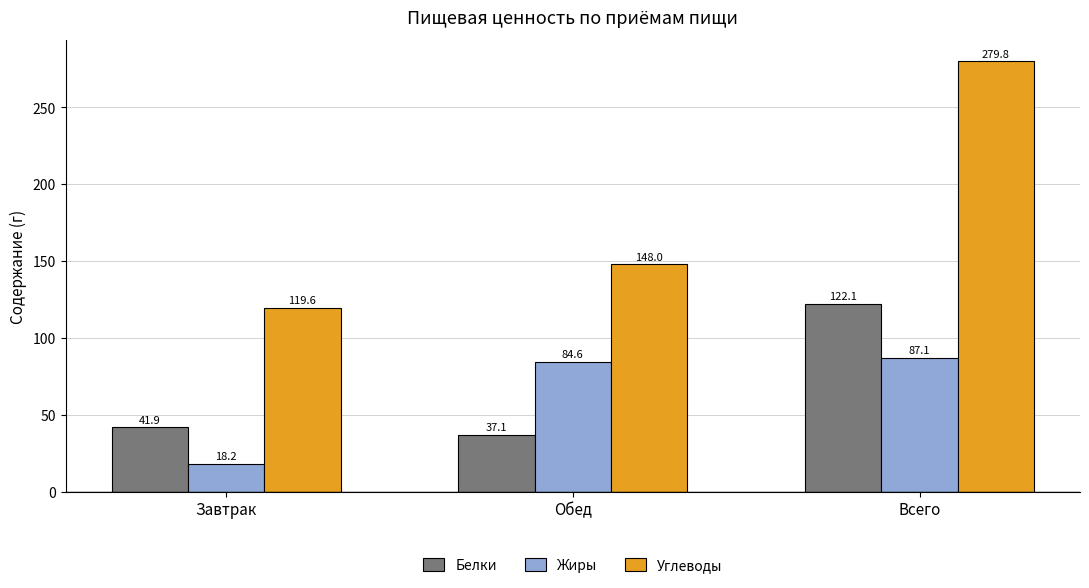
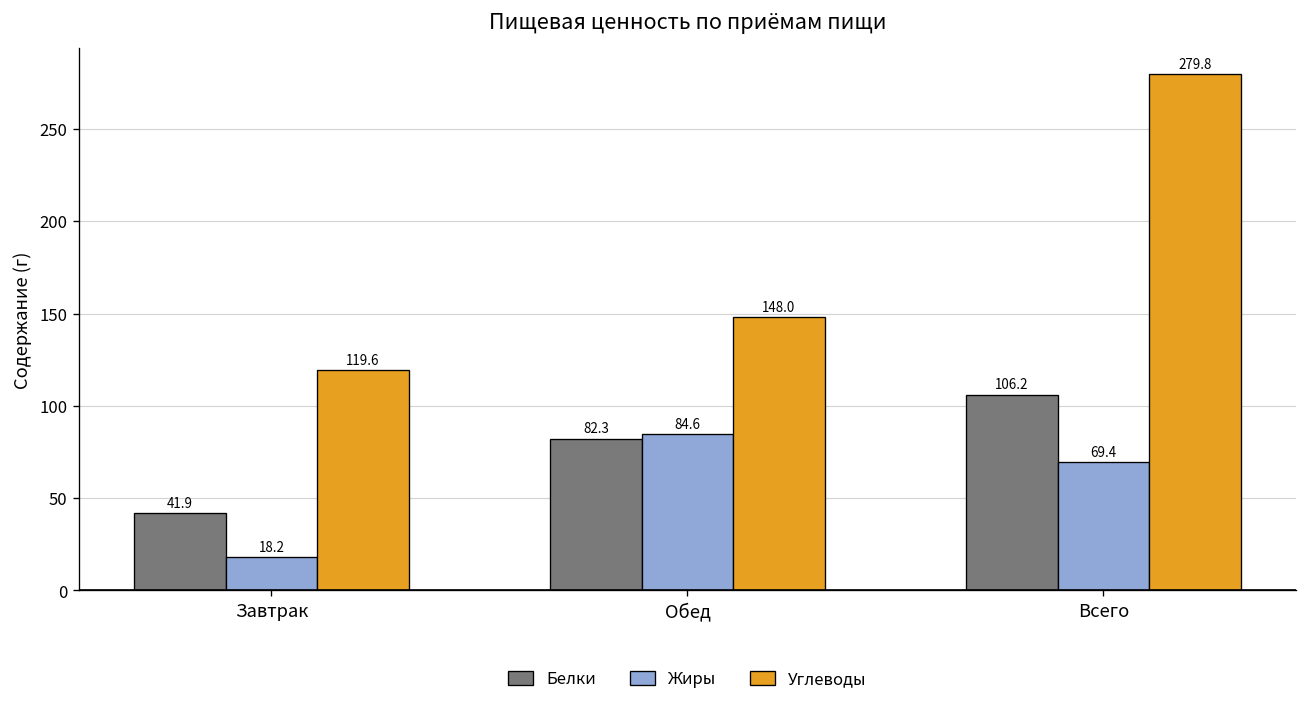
  {
    "Белки": {
      "Завтрак": 41.9,
-     "Обед": 37.1,
-     "Всего": 122.1
+     "Обед": 82.3,
+     "Всего": 106.2
    },
    "Жиры": {
      "Завтрак": 18.2,
      "Обед": 84.6,
-     "Всего": 87.1
+     "Всего": 69.4
    },
    "Углеводы": {
      "Завтрак": 119.6,
      "Обед": 148.0,
      "Всего": 279.8
    }
  }
